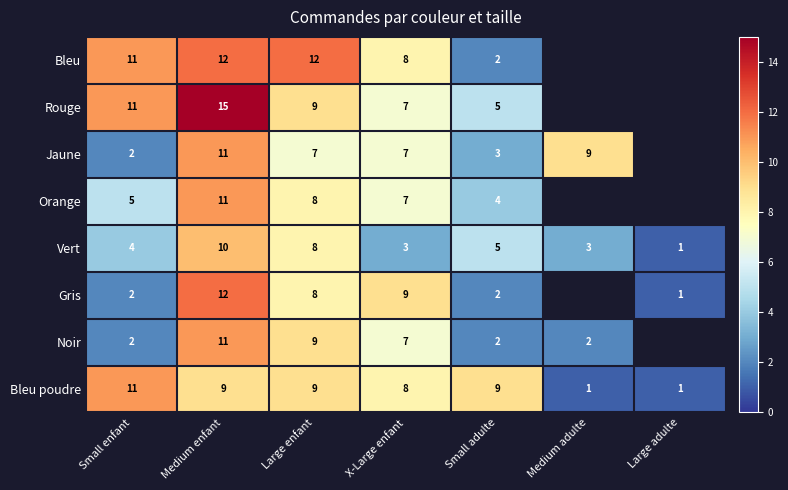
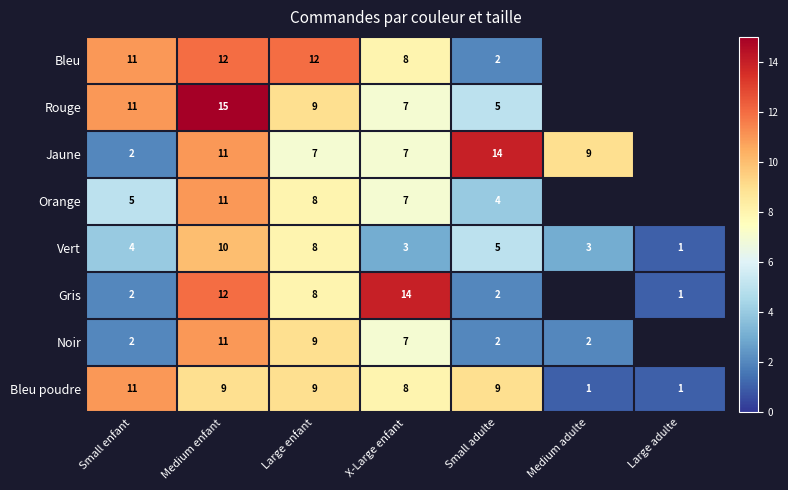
  {
    "Bleu": {
      "Small enfant": 11,
      "Medium enfant": 12,
      "Large enfant": 12,
      "X-Large enfant": 8,
      "Small adulte": 2
    },
    "Rouge": {
      "Small enfant": 11,
      "Medium enfant": 15,
      "Large enfant": 9,
      "X-Large enfant": 7,
      "Small adulte": 5
    },
    "Jaune": {
      "Small enfant": 2,
      "Medium enfant": 11,
      "Large enfant": 7,
      "X-Large enfant": 7,
-     "Small adulte": 3,
+     "Small adulte": 14,
      "Medium adulte": 9
    },
    "Orange": {
      "Small enfant": 5,
      "Medium enfant": 11,
      "Large enfant": 8,
      "X-Large enfant": 7,
      "Small adulte": 4
    },
    "Vert": {
      "Small enfant": 4,
      "Medium enfant": 10,
      "Large enfant": 8,
      "X-Large enfant": 3,
      "Small adulte": 5,
      "Medium adulte": 3,
      "Large adulte": 1
    },
    "Gris": {
      "Small enfant": 2,
      "Medium enfant": 12,
      "Large enfant": 8,
-     "X-Large enfant": 9,
+     "X-Large enfant": 14,
      "Small adulte": 2,
      "Large adulte": 1
    },
    "Noir": {
      "Small enfant": 2,
      "Medium enfant": 11,
      "Large enfant": 9,
      "X-Large enfant": 7,
      "Small adulte": 2,
      "Medium adulte": 2
    },
    "Bleu poudre": {
      "Small enfant": 11,
      "Medium enfant": 9,
      "Large enfant": 9,
      "X-Large enfant": 8,
      "Small adulte": 9,
      "Medium adulte": 1,
      "Large adulte": 1
    }
  }
